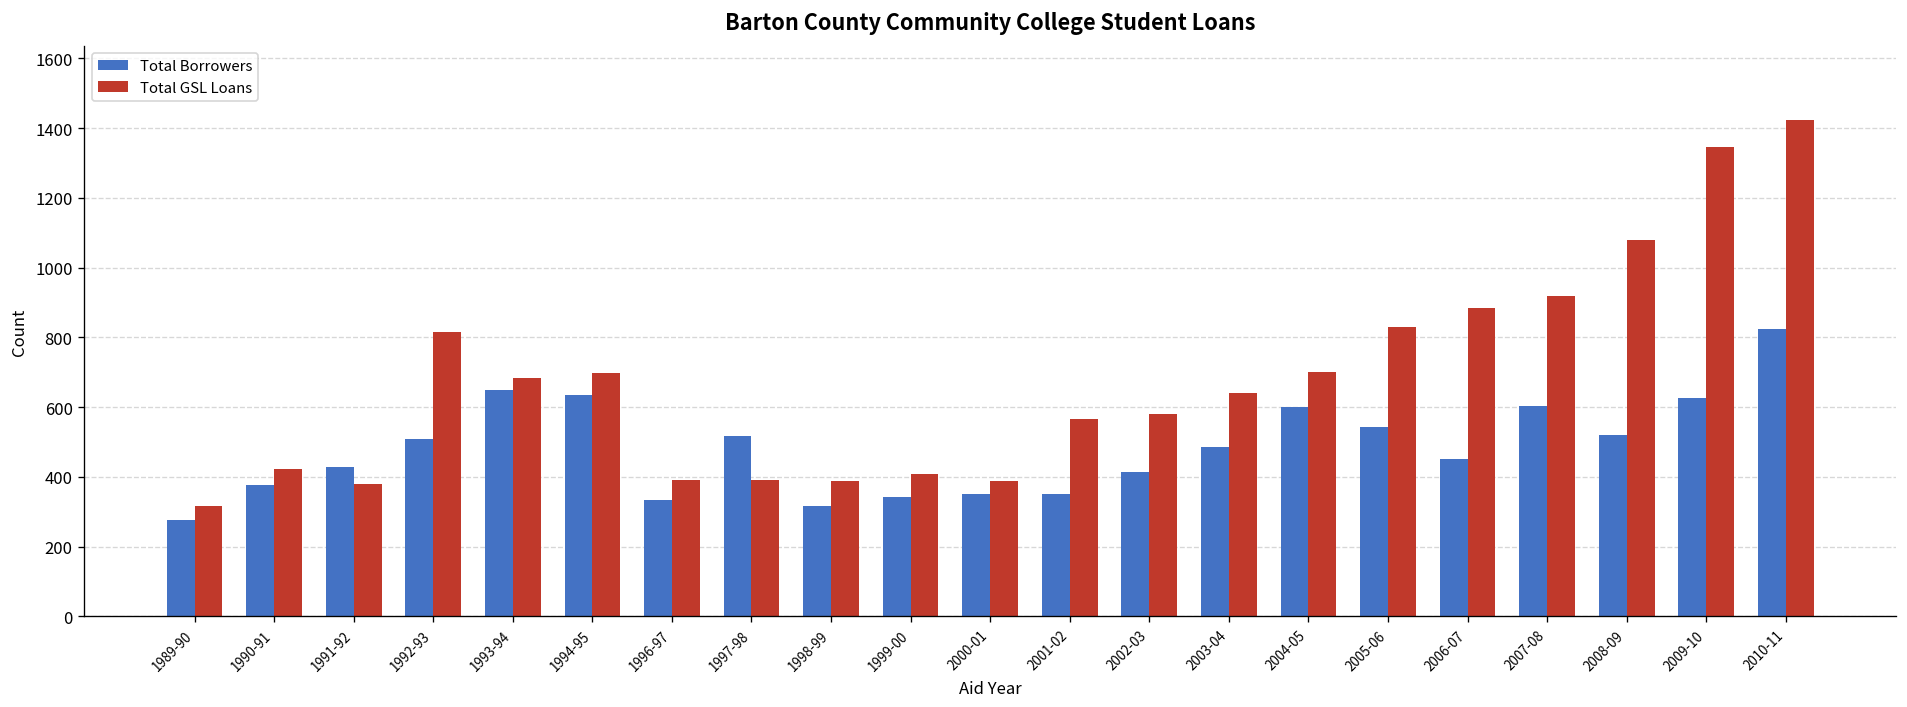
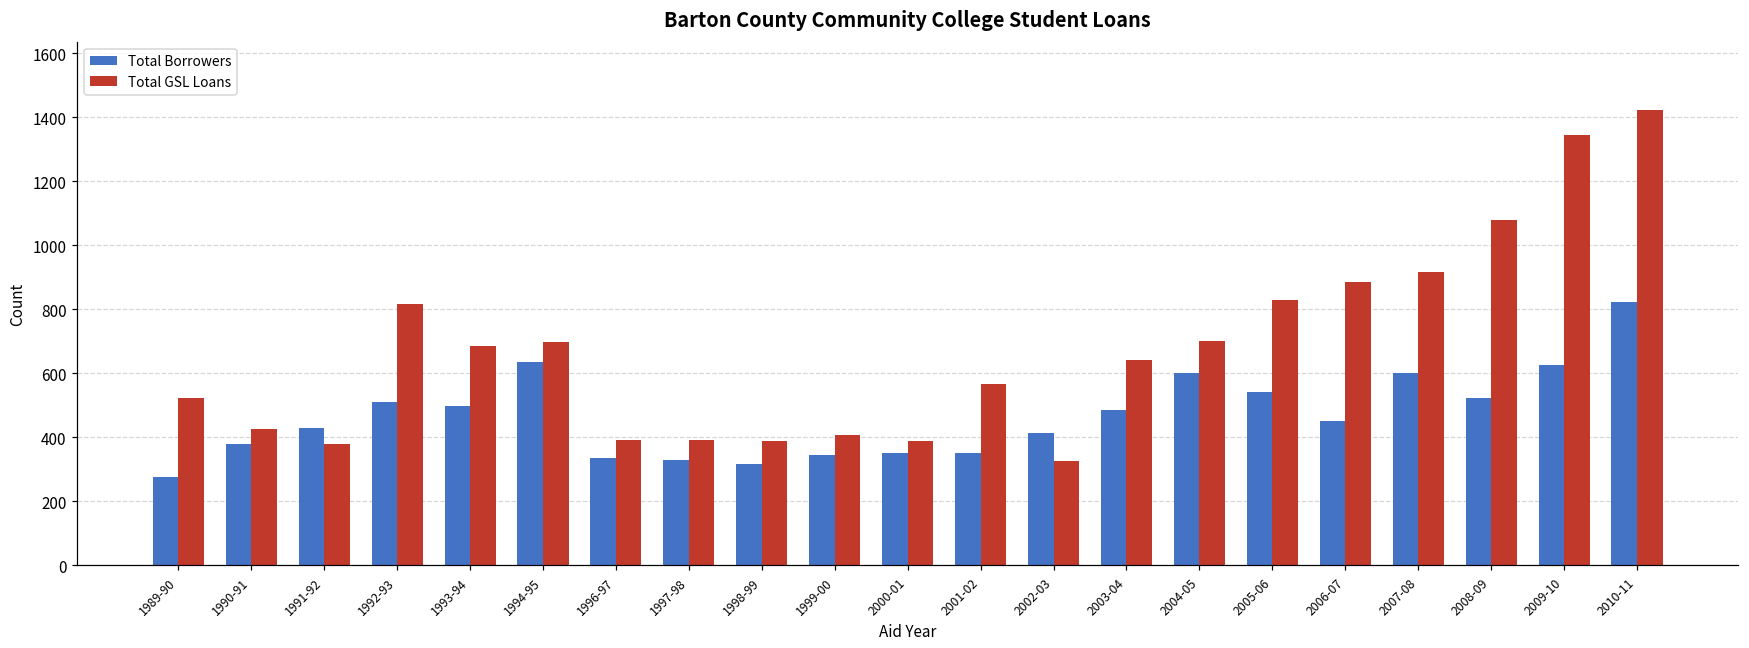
  {
    "Total Borrowers": {
      "1989-90": 280,
      "1990-91": 380,
      "1991-92": 430,
      "1992-93": 510,
-     "1993-94": 650,
+     "1993-94": 500,
      "1994-95": 640,
      "1996-97": 340,
-     "1997-98": 520,
+     "1997-98": 330,
      "1998-99": 320,
      "1999-00": 340,
      "2000-01": 350,
      "2001-02": 350,
      "2002-03": 410,
      "2003-04": 490,
      "2004-05": 600,
      "2005-06": 540,
      "2006-07": 450,
      "2007-08": 600,
      "2008-09": 520,
      "2009-10": 630,
      "2010-11": 820
    },
    "Total GSL Loans": {
-     "1989-90": 320,
+     "1989-90": 520,
      "1990-91": 420,
      "1991-92": 380,
      "1992-93": 820,
      "1993-94": 680,
      "1994-95": 700,
      "1996-97": 390,
      "1997-98": 390,
      "1998-99": 390,
      "1999-00": 410,
      "2000-01": 390,
      "2001-02": 570,
-     "2002-03": 580,
+     "2002-03": 330,
      "2003-04": 640,
      "2004-05": 700,
      "2005-06": 830,
      "2006-07": 890,
      "2007-08": 920,
      "2008-09": 1080,
      "2009-10": 1350,
      "2010-11": 1420
    }
  }
